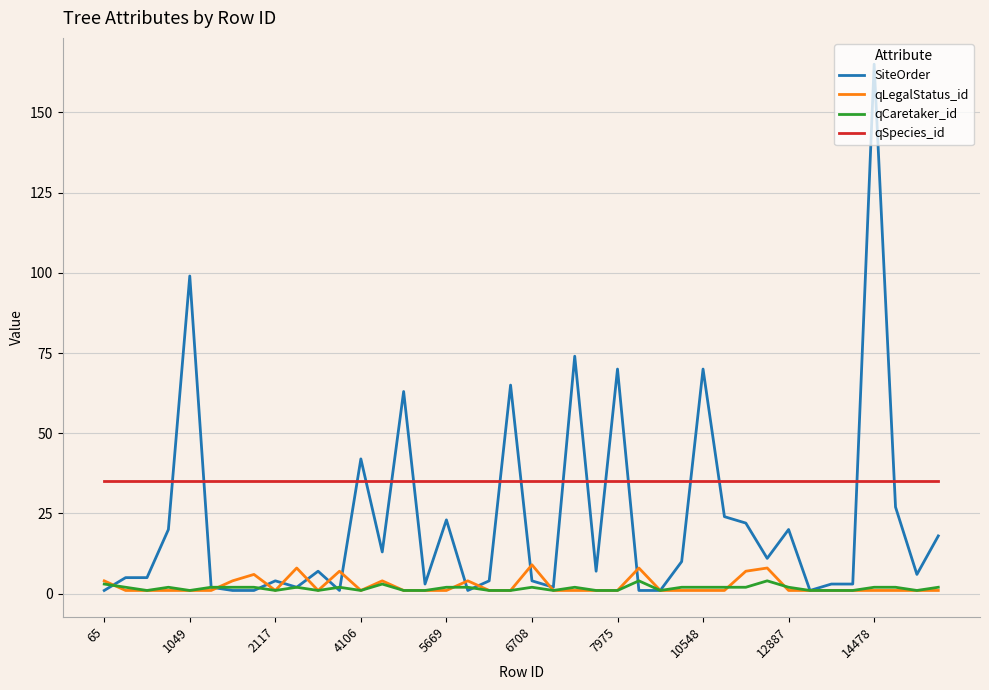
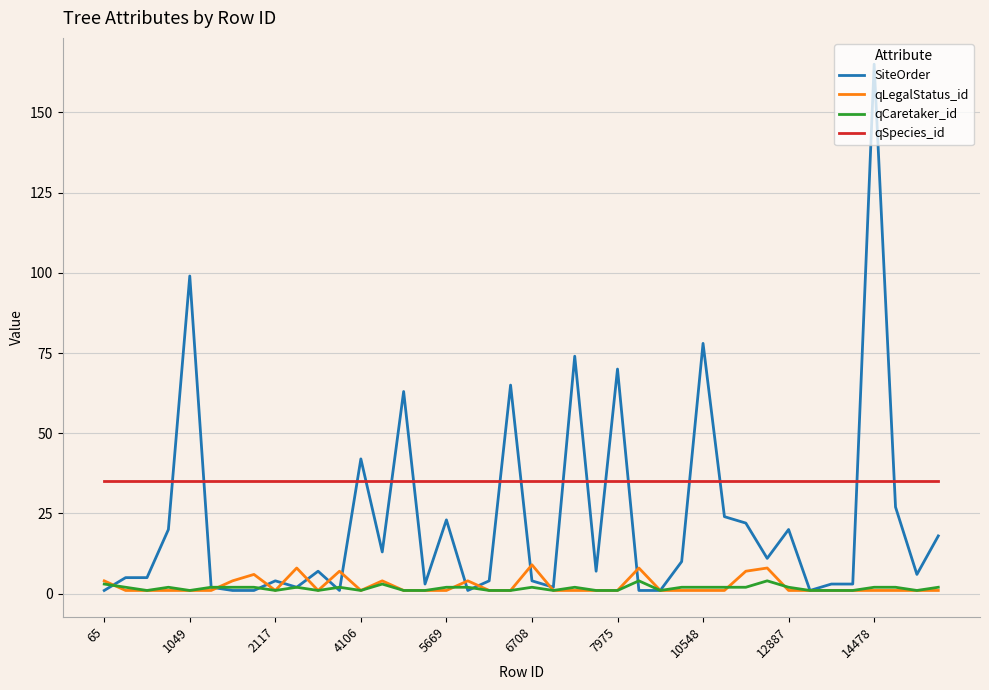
  {
    "SiteOrder": {
      "65": 1,
      "1049": 99,
      "2117": 4,
      "4106": 42,
      "5669": 23,
      "6708": 4,
      "7975": 70,
-     "10548": 70,
+     "10548": 78,
      "12887": 20
    },
    "qLegalStatus_id": {
      "65": 4,
      "5669": 1,
      "6708": 9,
      "10548": 1,
      "12887": 1,
      "14478": 1
    },
    "qCaretaker_id": {
      "65": 3,
      "5669": 2,
      "6708": 2,
      "10548": 2,
      "12887": 2,
      "14478": 2
    },
    "qSpecies_id": {
      "65": 35,
      "1049": 35,
      "2117": 35,
      "4106": 35,
      "5669": 35,
      "6708": 35,
      "7975": 35,
      "10548": 35,
      "12887": 35,
      "14478": 35
    }
  }
